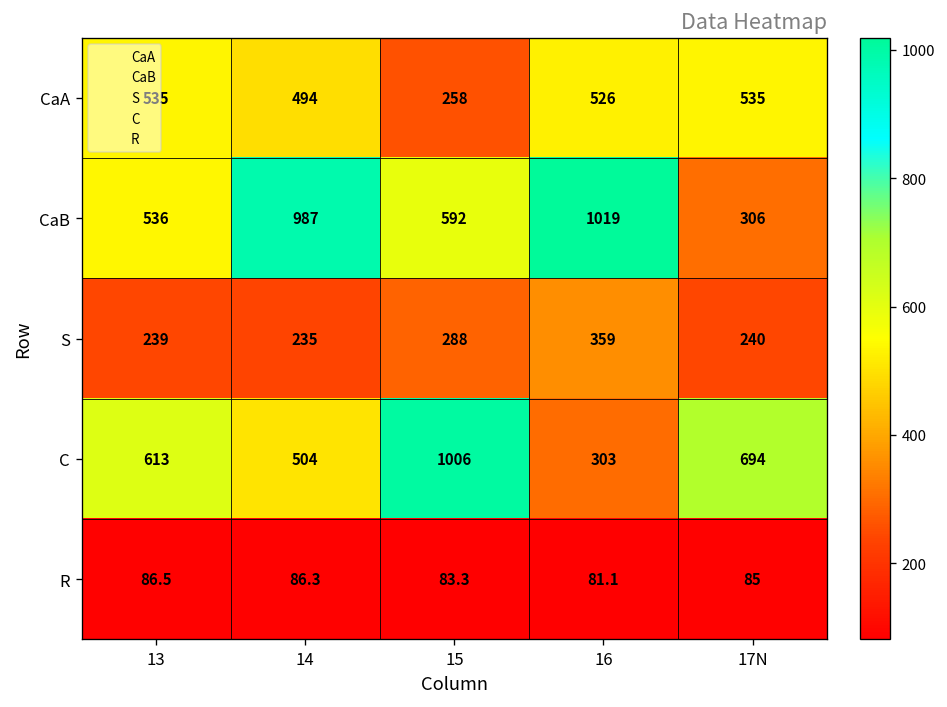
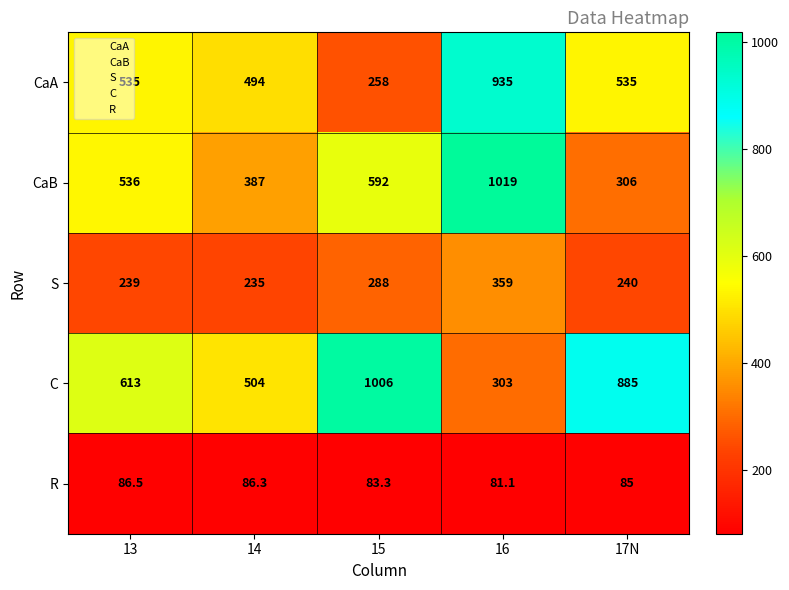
  {
    "CaA": {
      "14": 494,
      "15": 258,
-     "16": 526,
+     "16": 935,
      "17N": 535
    },
    "CaB": {
      "13": 536,
-     "14": 987,
+     "14": 387,
      "15": 592,
      "16": 1019,
      "17N": 306
    },
    "S": {
      "13": 239,
      "14": 235,
      "15": 288,
      "16": 359,
      "17N": 240
    },
    "C": {
      "13": 613,
      "14": 504,
      "15": 1006,
      "16": 303,
-     "17N": 694
+     "17N": 885
    },
    "R": {
      "13": 86.5,
      "14": 86.3,
      "15": 83.3,
      "16": 81.1,
      "17N": 85
    }
  }
